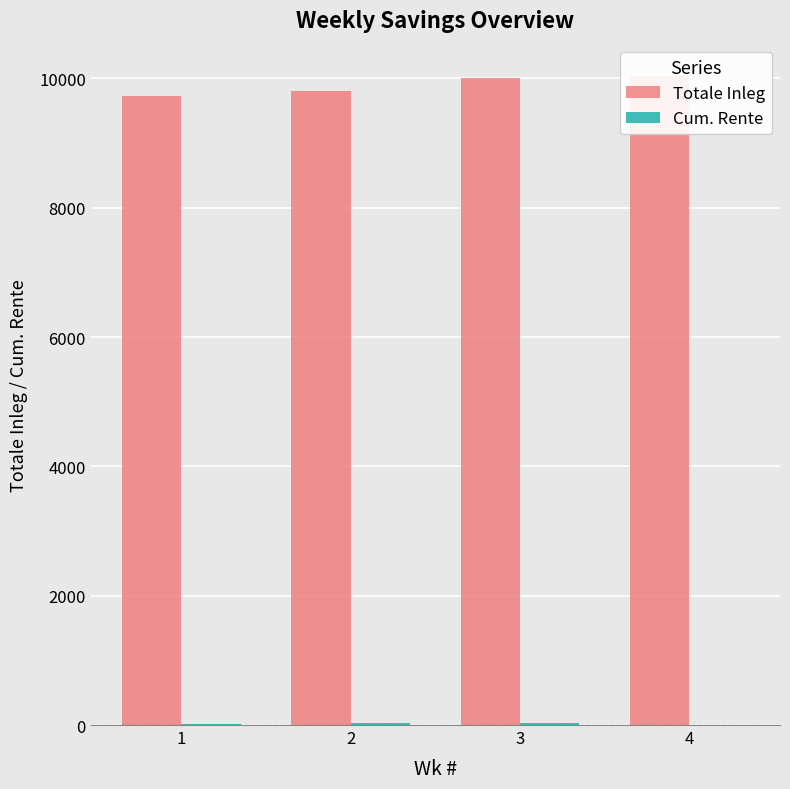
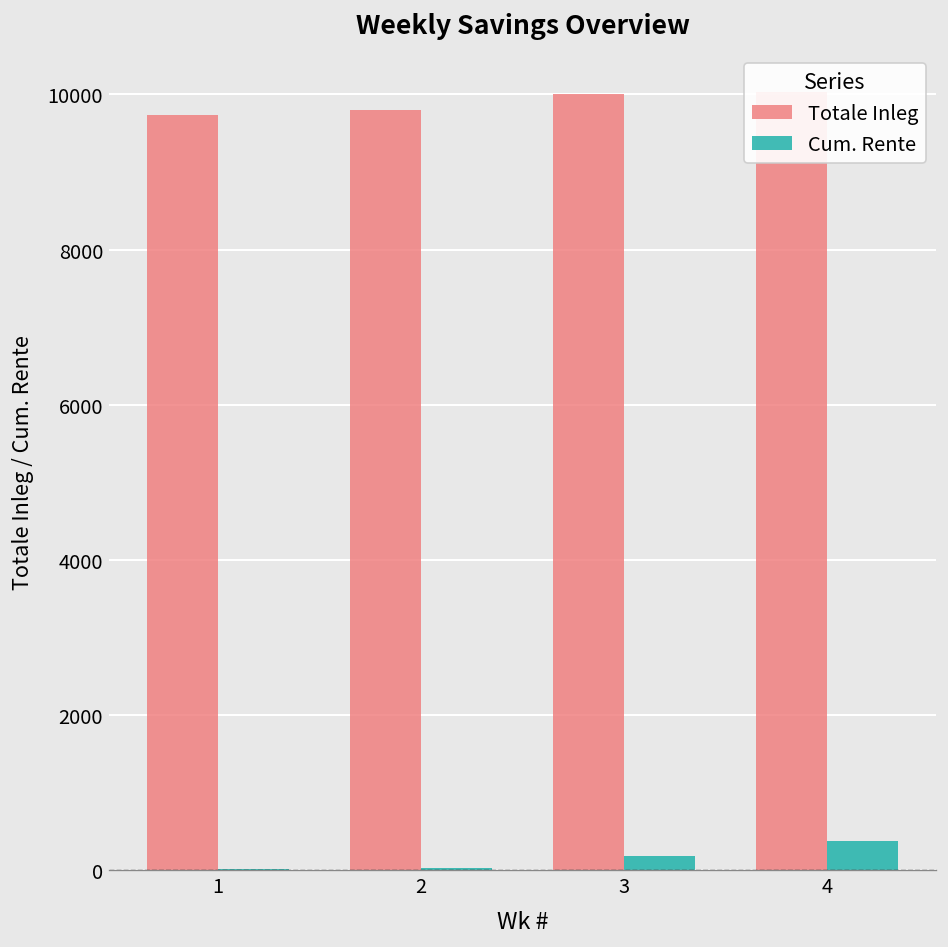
  {
    "Totale Inleg": {
      "1": 9700,
      "2": 9800,
      "3": 10000
    },
    "Cum. Rente": {
-     "3": 0,
-     "4": 0
+     "3": 200,
+     "4": 400
    }
  }
